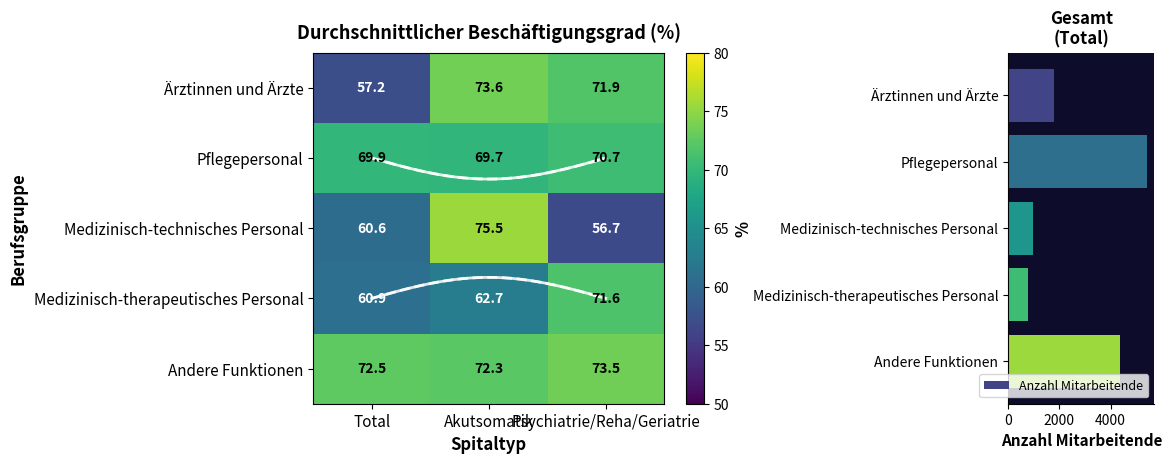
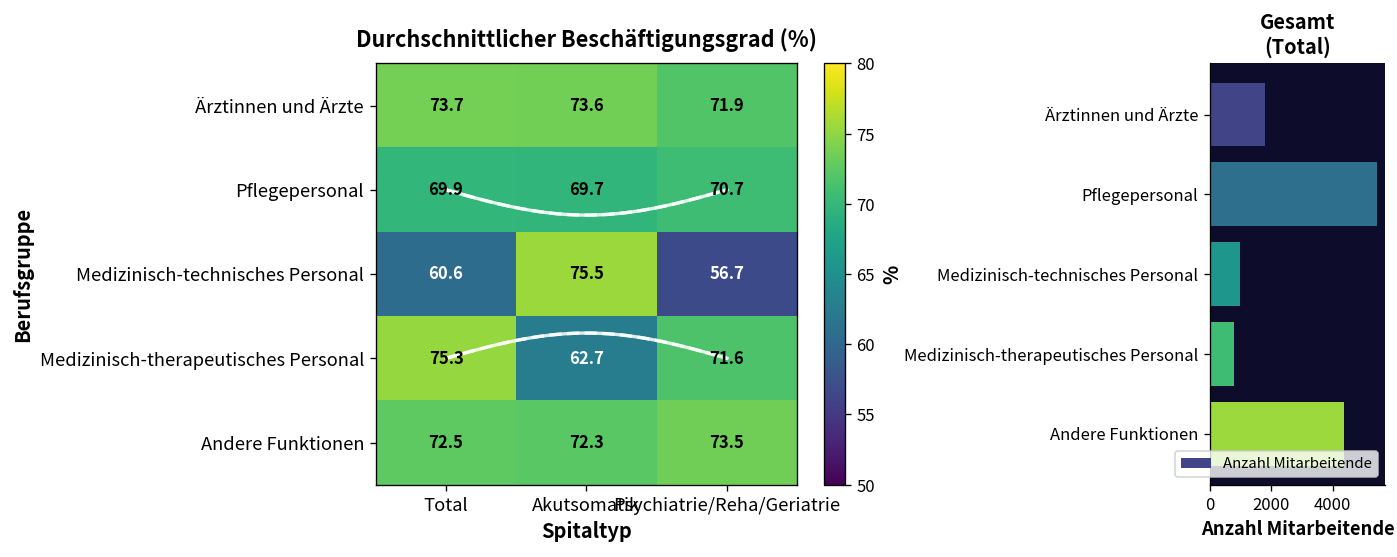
  {
    "Durchschnittlicher Beschäftigungsgrad (%)": {
      "Ärztinnen und Ärzte": {
-       "Total": 57.2,
+       "Total": 73.7,
        "Psychiatrie/Reha/Geriatrie": 71.9
      },
      "Medizinisch-technisches Personal": {
        "Total": 60.6,
        "Psychiatrie/Reha/Geriatrie": 56.7
      },
      "Medizinisch-therapeutisches Personal": {
-       "Total": 60.9
+       "Total": 75.3
      },
      "Andere Funktionen": {
        "Total": 72.5,
        "Psychiatrie/Reha/Geriatrie": 73.5
      }
    },
    "Gesamt (Total)": {
      "Ärztinnen und Ärzte": 1800,
      "Pflegepersonal": 5400,
      "Medizinisch-technisches Personal": 1000,
      "Medizinisch-therapeutisches Personal": 800,
      "Andere Funktionen": 4400
    }
  }
